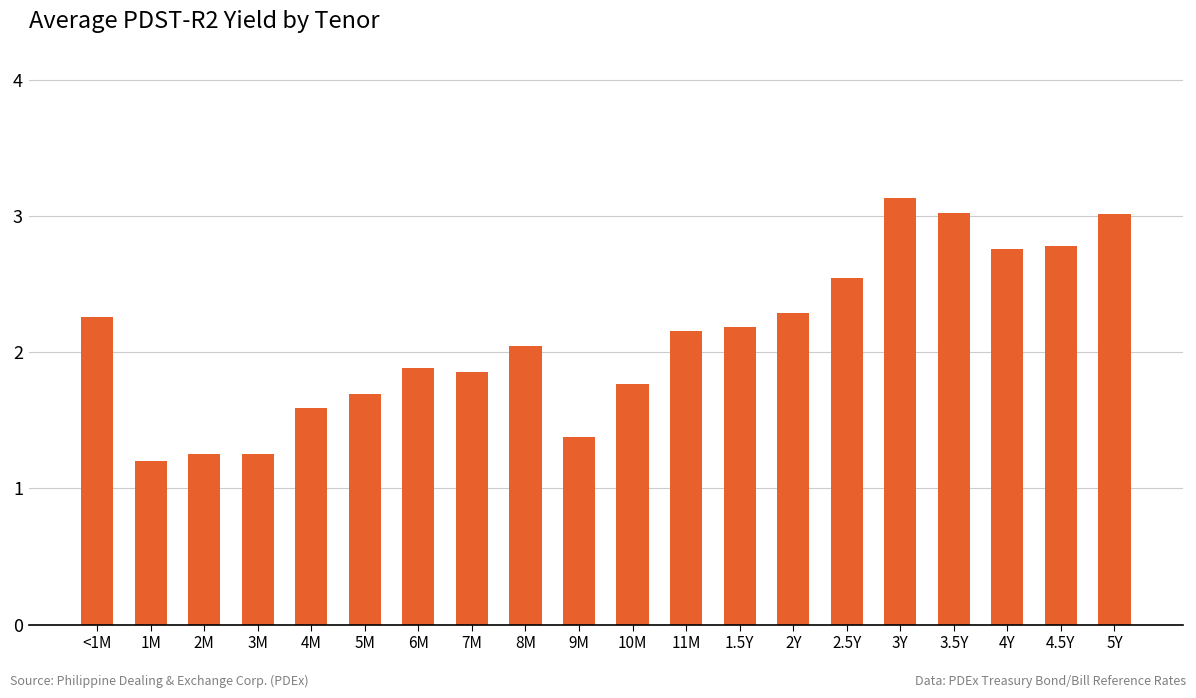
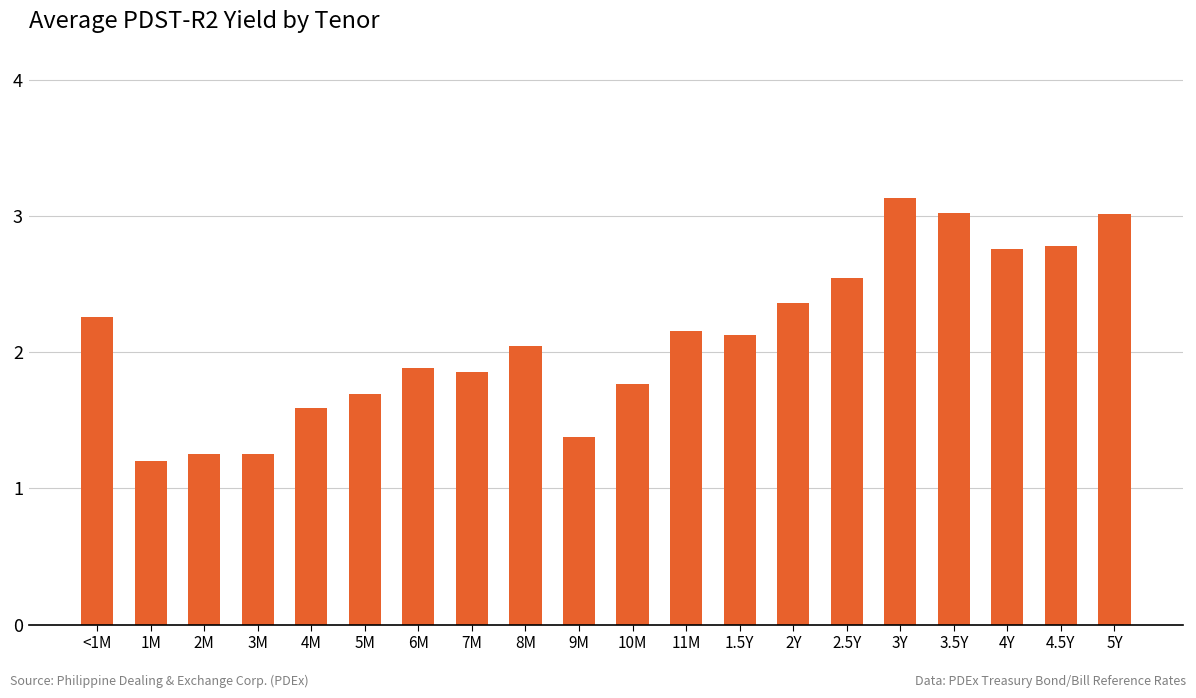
  {
    "<1M": 2.26,
    "1M": 1.20,
    "2M": 1.25,
    "3M": 1.25,
    "4M": 1.59,
    "5M": 1.69,
    "6M": 1.89,
    "7M": 1.85,
    "8M": 2.05,
    "9M": 1.38,
    "10M": 1.77,
    "11M": 2.15,
-   "1.5Y": 2.19,
-   "2Y": 2.29,
+   "1.5Y": 2.13,
+   "2Y": 2.37,
    "2.5Y": 2.54,
    "3Y": 3.14,
    "3.5Y": 3.02,
    "4Y": 2.76,
    "4.5Y": 2.78,
    "5Y": 3.02
  }
